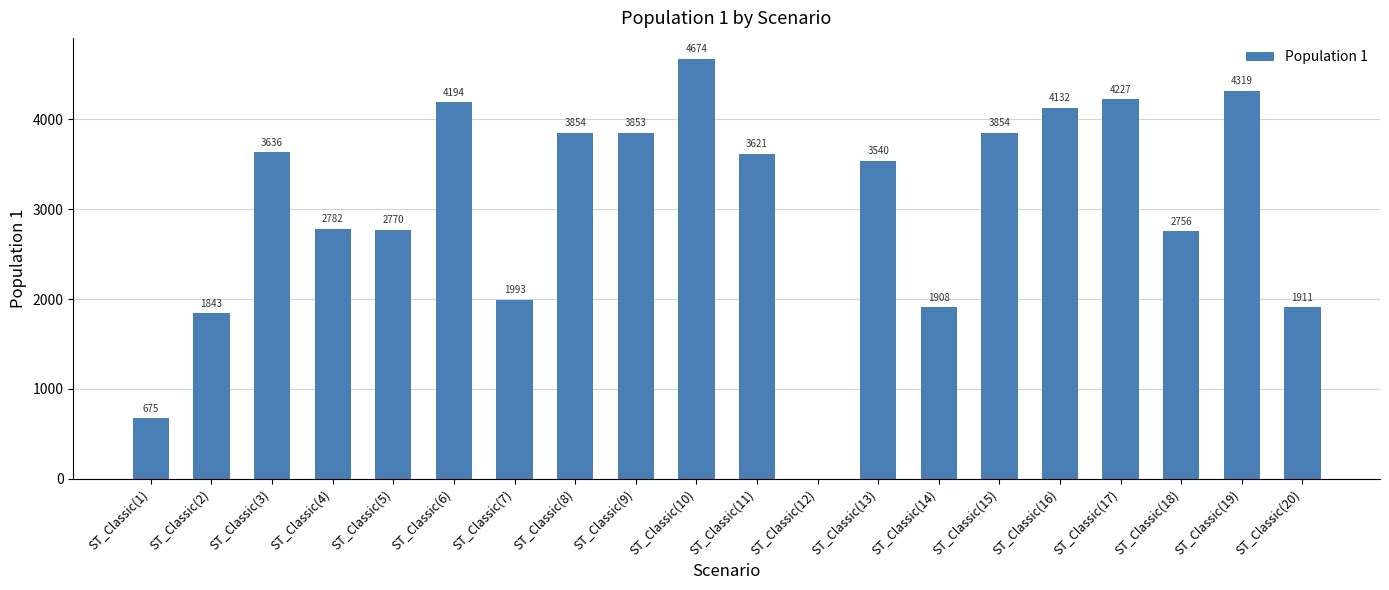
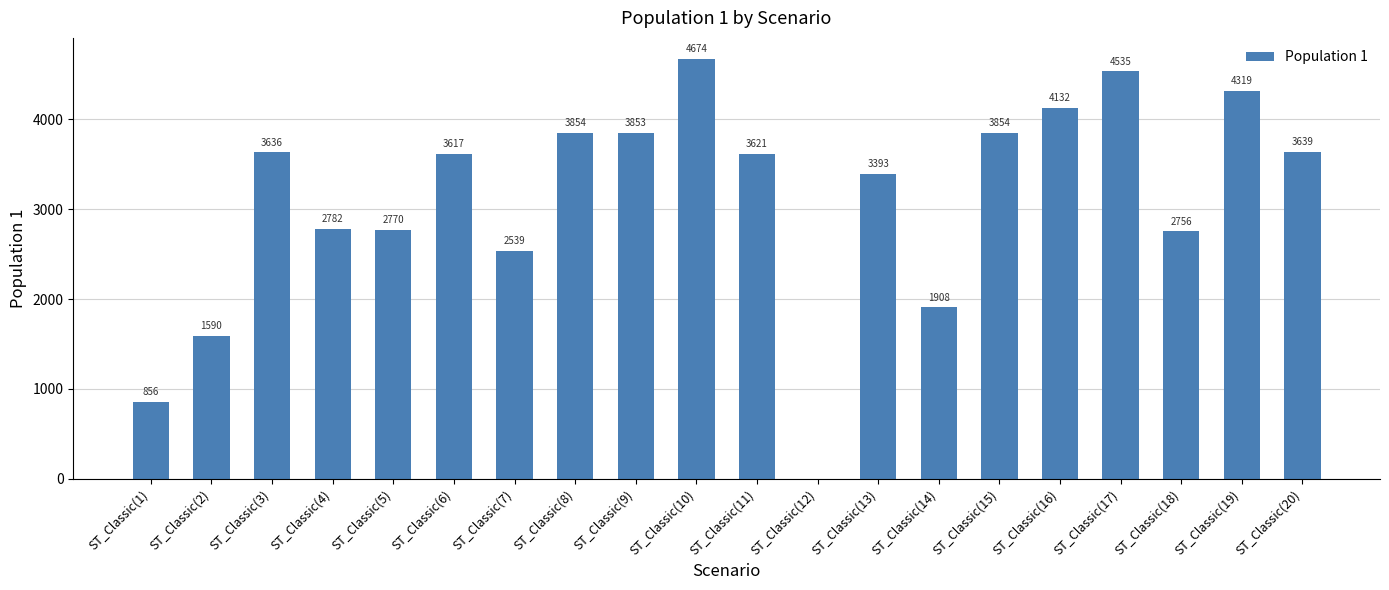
  {
-   "ST_Classic(1)": 675,
-   "ST_Classic(2)": 1843,
+   "ST_Classic(1)": 856,
+   "ST_Classic(2)": 1590,
    "ST_Classic(3)": 3636,
    "ST_Classic(4)": 2782,
    "ST_Classic(5)": 2770,
-   "ST_Classic(6)": 4194,
-   "ST_Classic(7)": 1993,
+   "ST_Classic(6)": 3617,
+   "ST_Classic(7)": 2539,
    "ST_Classic(8)": 3854,
    "ST_Classic(9)": 3853,
    "ST_Classic(10)": 4674,
    "ST_Classic(11)": 3621,
-   "ST_Classic(13)": 3540,
+   "ST_Classic(13)": 3393,
    "ST_Classic(14)": 1908,
    "ST_Classic(15)": 3854,
    "ST_Classic(16)": 4132,
-   "ST_Classic(17)": 4227,
+   "ST_Classic(17)": 4535,
    "ST_Classic(18)": 2756,
    "ST_Classic(19)": 4319,
-   "ST_Classic(20)": 1911
+   "ST_Classic(20)": 3639
  }
